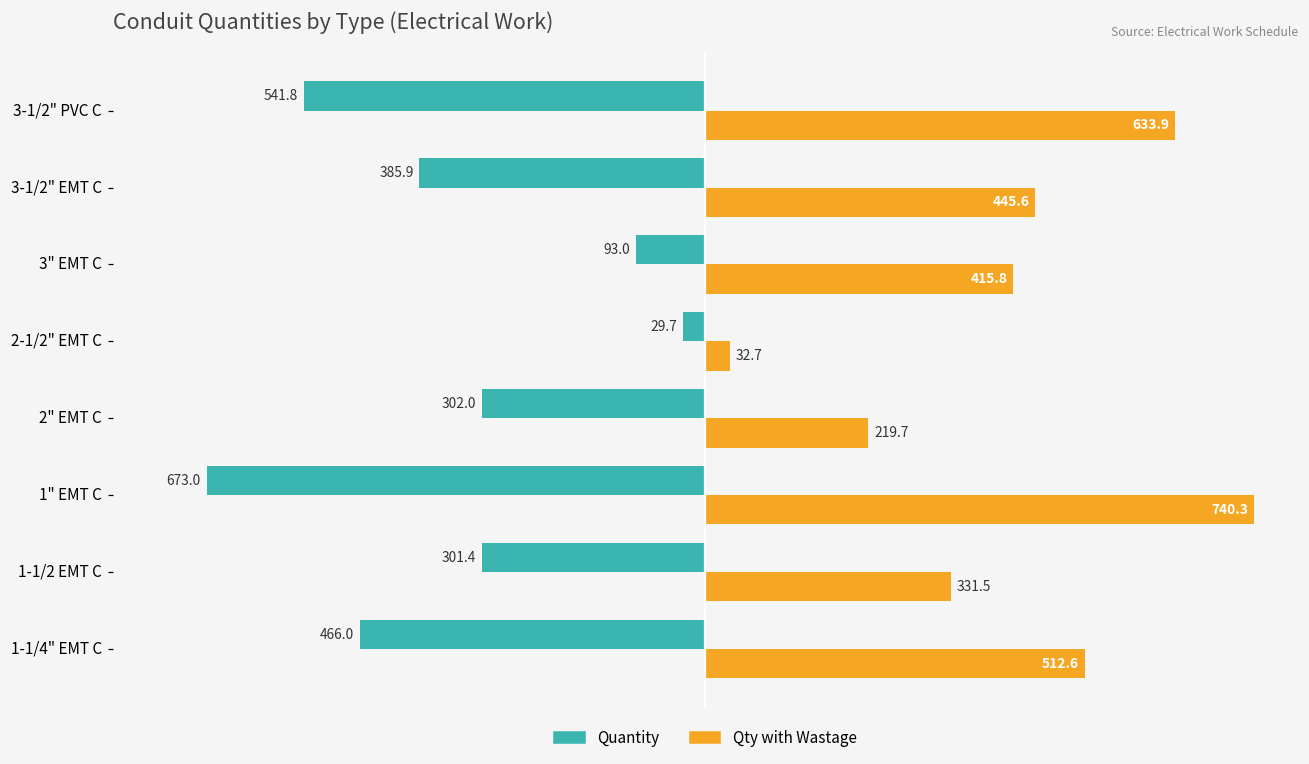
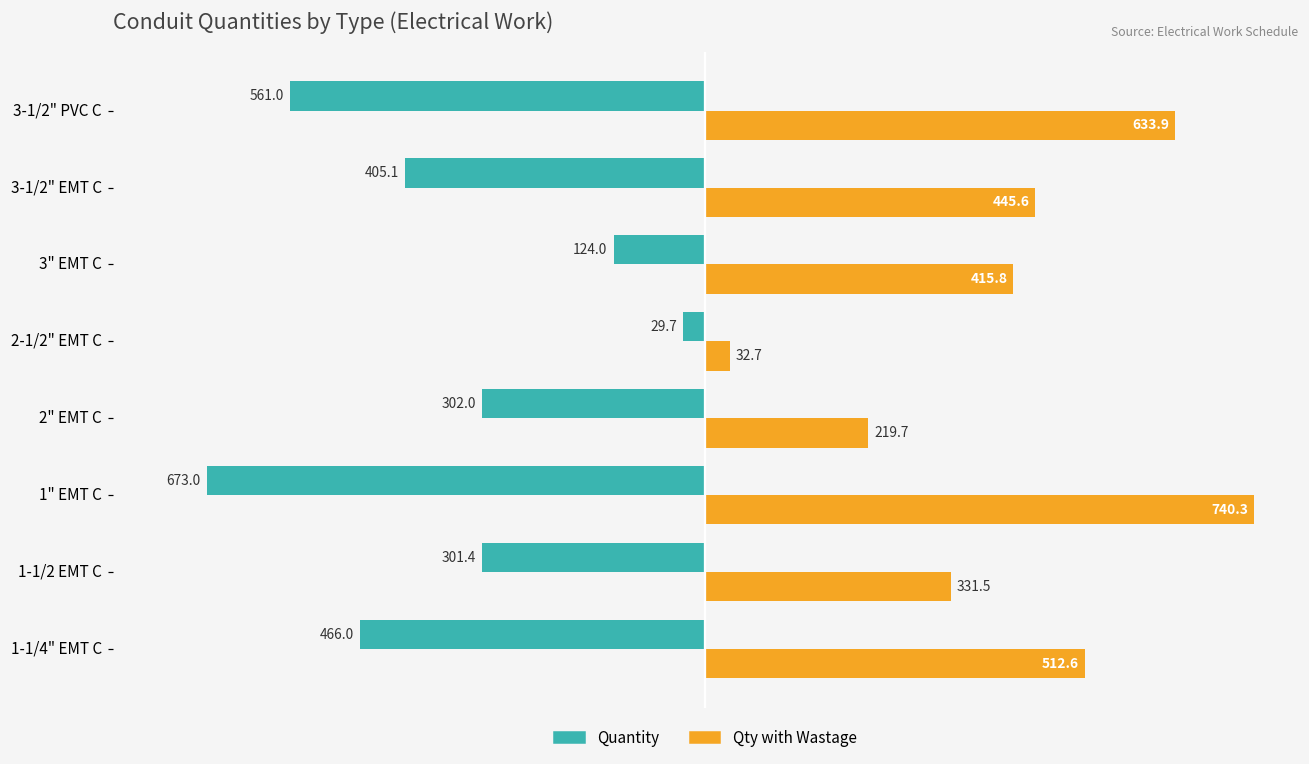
  {
    "Quantity": {
-     "3-1/2\" PVC C": 541.8,
-     "3-1/2\" EMT C": 385.9,
-     "3\" EMT C": 93.0
+     "3-1/2\" PVC C": 561.0,
+     "3-1/2\" EMT C": 405.1,
+     "3\" EMT C": 124.0
    },
    "Qty with Wastage": {
      "3-1/2\" PVC C": 633.9,
      "3-1/2\" EMT C": 445.6,
      "3\" EMT C": 415.8,
      "2-1/2\" EMT C": 32.7,
      "2\" EMT C": 219.7,
      "1\" EMT C": 740.3,
      "1-1/2 EMT C": 331.5,
      "1-1/4\" EMT C": 512.6
    }
  }
